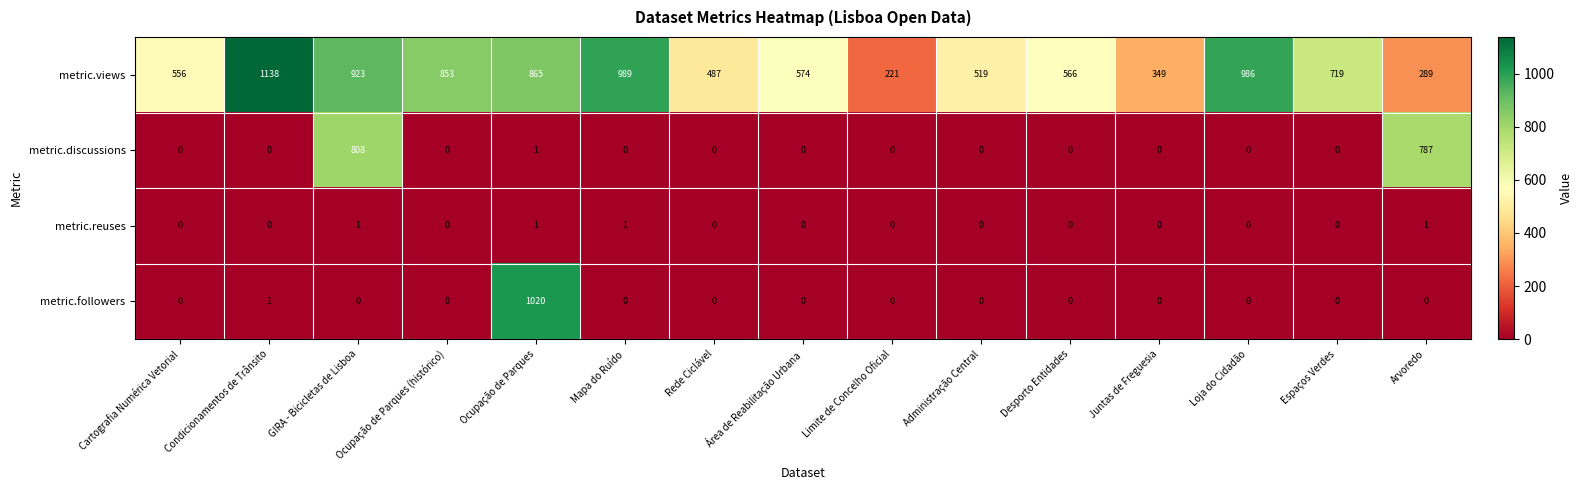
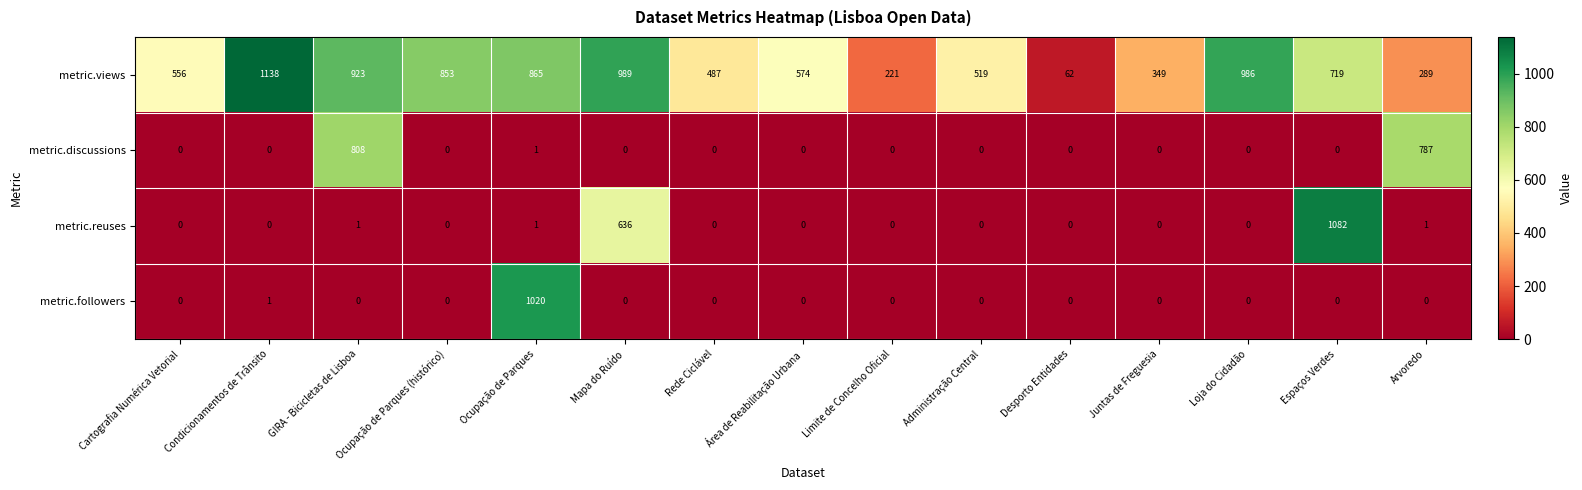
  {
    "metric.views": {
      "Cartografia Numérica Vetorial": 556,
      "Condicionamentos de Trânsito": 1138,
      "GIRA - Bicicletas de Lisboa": 923,
      "Ocupação de Parques (histórico)": 853,
      "Ocupação de Parques": 865,
      "Mapa do Ruído": 989,
      "Rede Ciclável": 487,
      "Área de Reabilitação Urbana": 574,
      "Limite de Concelho Oficial": 221,
      "Administração Central": 519,
-     "Desporto Entidades": 566,
+     "Desporto Entidades": 62,
      "Juntas de Freguesia": 349,
      "Loja do Cidadão": 986,
      "Espaços Verdes": 719,
      "Arvoredo": 289
    },
    "metric.discussions": {
      "Cartografia Numérica Vetorial": 0,
      "Condicionamentos de Trânsito": 0,
      "GIRA - Bicicletas de Lisboa": 808,
      "Ocupação de Parques (histórico)": 0,
      "Ocupação de Parques": 1,
      "Mapa do Ruído": 0,
      "Rede Ciclável": 0,
      "Área de Reabilitação Urbana": 0,
      "Limite de Concelho Oficial": 0,
      "Administração Central": 0,
      "Desporto Entidades": 0,
      "Juntas de Freguesia": 0,
      "Loja do Cidadão": 0,
      "Espaços Verdes": 0,
      "Arvoredo": 787
    },
    "metric.reuses": {
      "Cartografia Numérica Vetorial": 0,
      "Condicionamentos de Trânsito": 0,
      "GIRA - Bicicletas de Lisboa": 1,
      "Ocupação de Parques (histórico)": 0,
      "Ocupação de Parques": 1,
-     "Mapa do Ruído": 1,
+     "Mapa do Ruído": 636,
      "Rede Ciclável": 0,
      "Área de Reabilitação Urbana": 0,
      "Limite de Concelho Oficial": 0,
      "Administração Central": 0,
      "Desporto Entidades": 0,
      "Juntas de Freguesia": 0,
      "Loja do Cidadão": 0,
-     "Espaços Verdes": 0,
+     "Espaços Verdes": 1082,
      "Arvoredo": 1
    },
    "metric.followers": {
      "Cartografia Numérica Vetorial": 0,
      "Condicionamentos de Trânsito": 1,
      "GIRA - Bicicletas de Lisboa": 0,
      "Ocupação de Parques (histórico)": 0,
      "Ocupação de Parques": 1020,
      "Mapa do Ruído": 0,
      "Rede Ciclável": 0,
      "Área de Reabilitação Urbana": 0,
      "Limite de Concelho Oficial": 0,
      "Administração Central": 0,
      "Desporto Entidades": 0,
      "Juntas de Freguesia": 0,
      "Loja do Cidadão": 0,
      "Espaços Verdes": 0,
      "Arvoredo": 0
    }
  }
